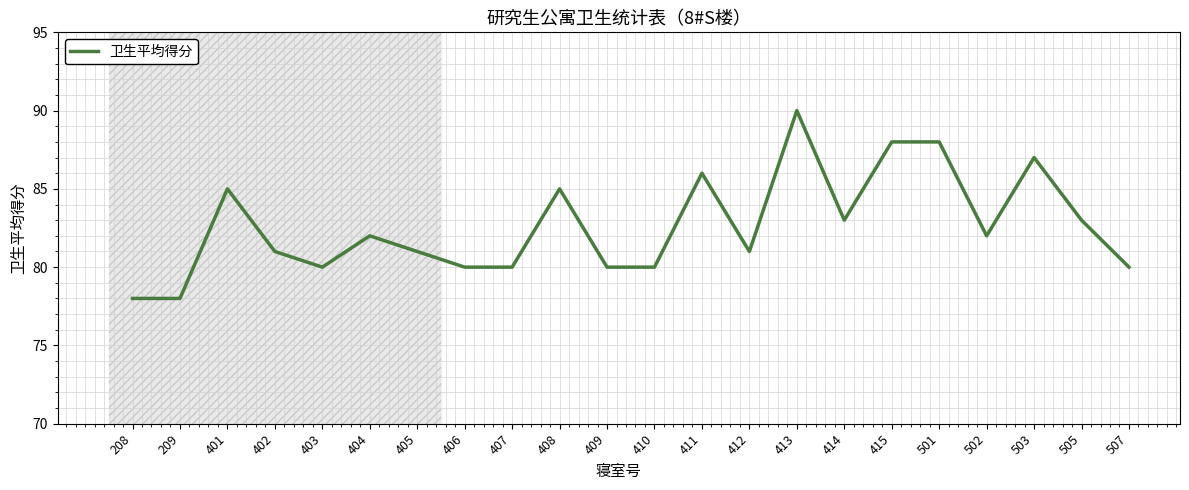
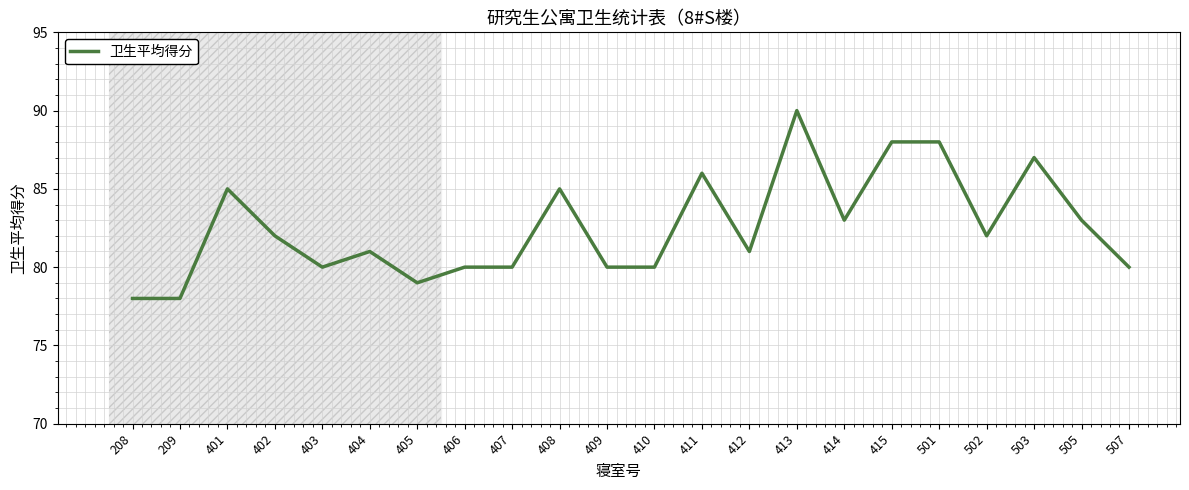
  {
    "208": 78,
    "209": 78,
    "401": 85,
-   "402": 81,
+   "402": 82,
    "403": 80,
-   "404": 82,
-   "405": 81,
+   "404": 81,
+   "405": 79,
    "406": 80,
    "407": 80,
    "408": 85,
    "409": 80,
    "410": 80,
    "411": 86,
    "412": 81,
    "413": 90,
    "414": 83,
    "415": 88,
    "501": 88,
    "502": 82,
    "503": 87,
    "505": 83,
    "507": 80
  }
